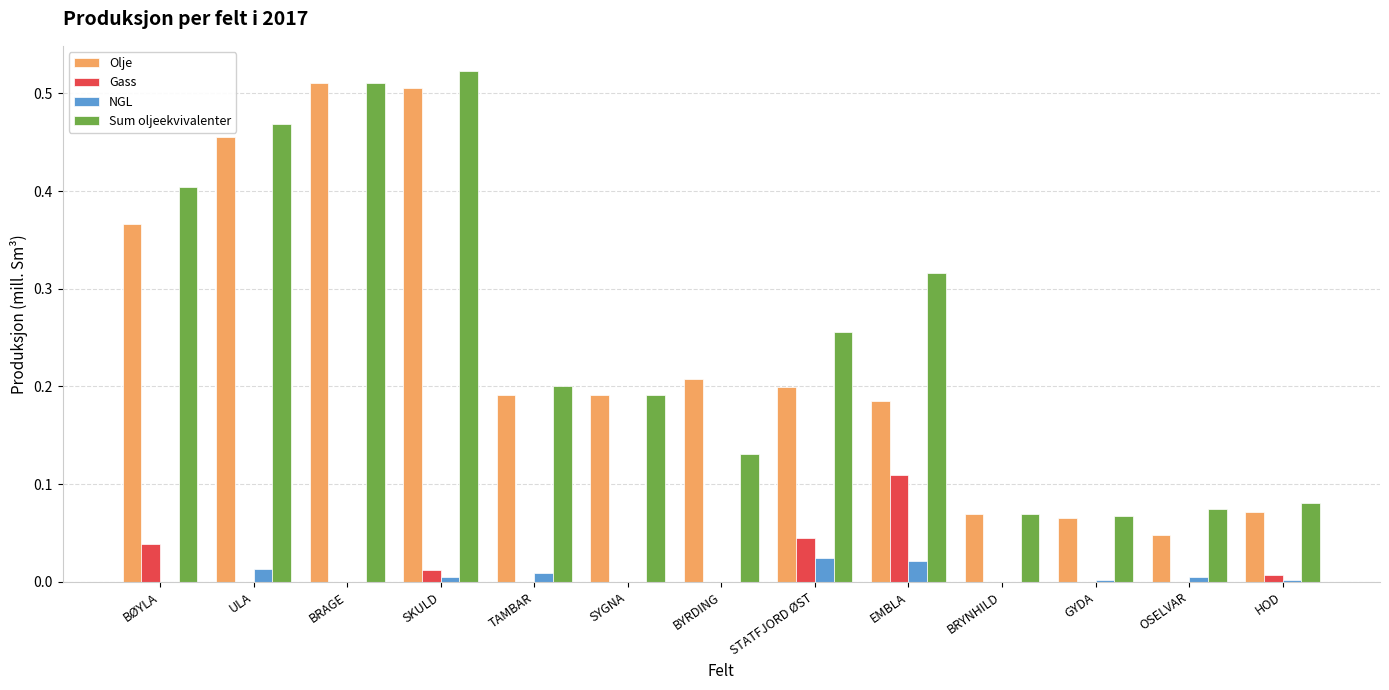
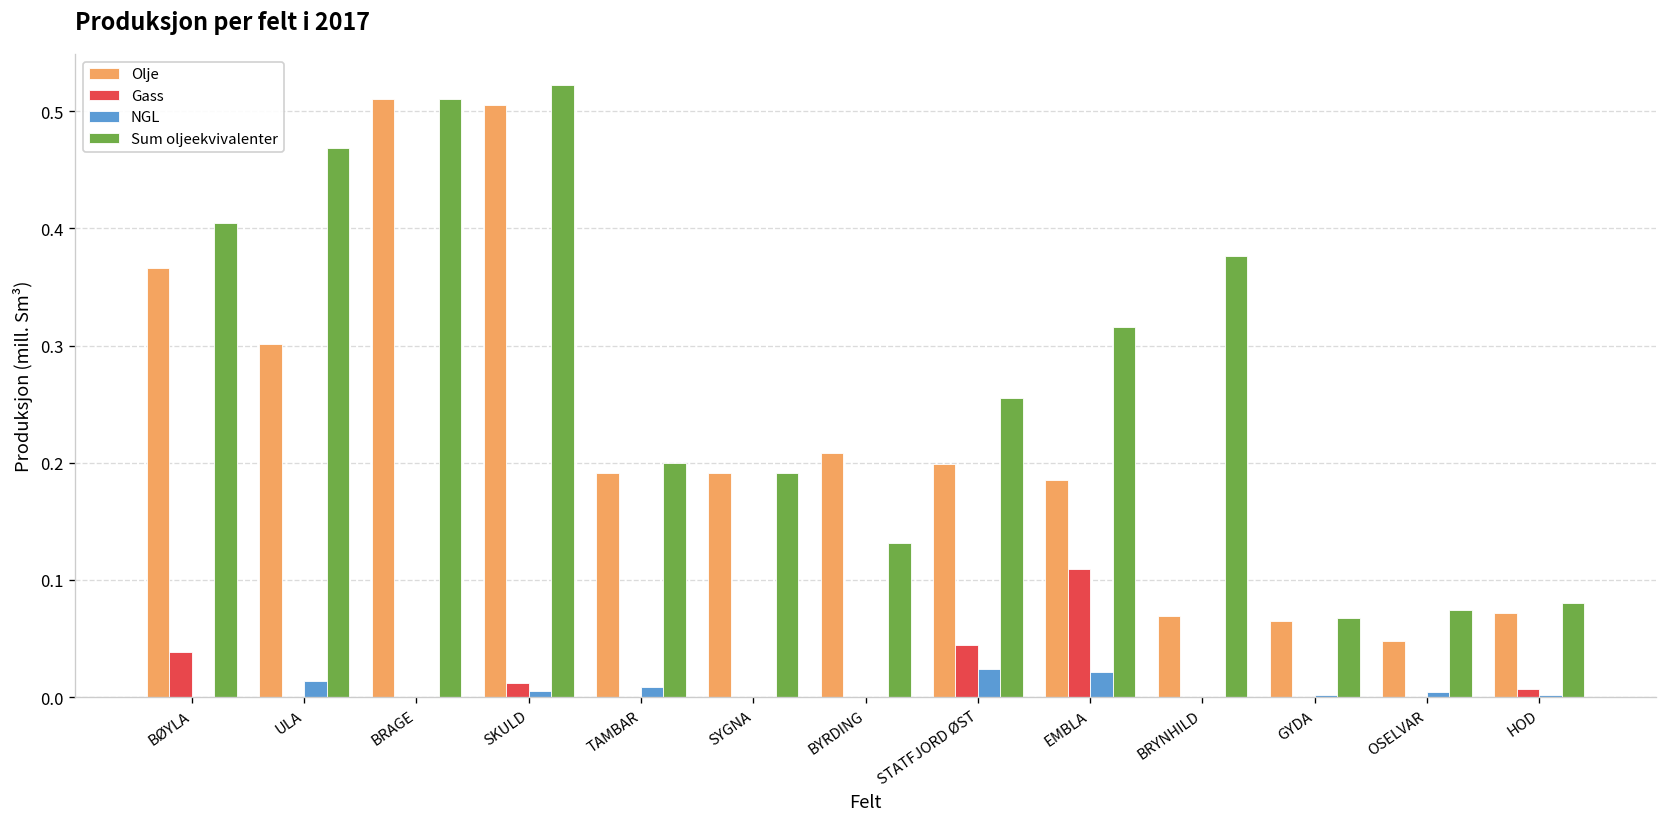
  {
    "Olje": {
      "BØYLA": 0.37,
-     "ULA": 0.45,
+     "ULA": 0.30,
      "BRAGE": 0.51,
      "SKULD": 0.51,
      "TAMBAR": 0.19,
      "SYGNA": 0.19,
      "BYRDING": 0.21,
      "STATFJORD ØST": 0.20,
      "EMBLA": 0.18,
      "BRYNHILD": 0.07,
      "GYDA": 0.07,
      "OSELVAR": 0.05,
      "HOD": 0.07
    },
    "Gass": {
      "BØYLA": 0.04,
      "ULA": 0.00,
      "BRAGE": 0.00,
      "SKULD": 0.01,
      "TAMBAR": 0.00,
      "SYGNA": 0.00,
      "BYRDING": 0.00,
      "STATFJORD ØST": 0.04,
      "EMBLA": 0.11,
      "BRYNHILD": 0.00,
      "GYDA": 0.00,
      "OSELVAR": 0.00,
      "HOD": 0.01
    },
    "NGL": {
      "BØYLA": 0.00,
      "ULA": 0.01,
      "BRAGE": 0.00,
      "SKULD": 0.00,
      "TAMBAR": 0.01,
      "SYGNA": 0.00,
      "BYRDING": 0.00,
      "STATFJORD ØST": 0.02,
      "EMBLA": 0.02,
      "BRYNHILD": 0.00,
      "OSELVAR": 0.00
    },
    "Sum oljeekvivalenter": {
      "BØYLA": 0.40,
      "ULA": 0.47,
      "BRAGE": 0.51,
      "SKULD": 0.52,
      "TAMBAR": 0.20,
      "SYGNA": 0.19,
      "BYRDING": 0.13,
      "STATFJORD ØST": 0.26,
      "EMBLA": 0.32,
-     "BRYNHILD": 0.07,
+     "BRYNHILD": 0.38,
      "GYDA": 0.07,
      "OSELVAR": 0.07,
      "HOD": 0.08
    }
  }
